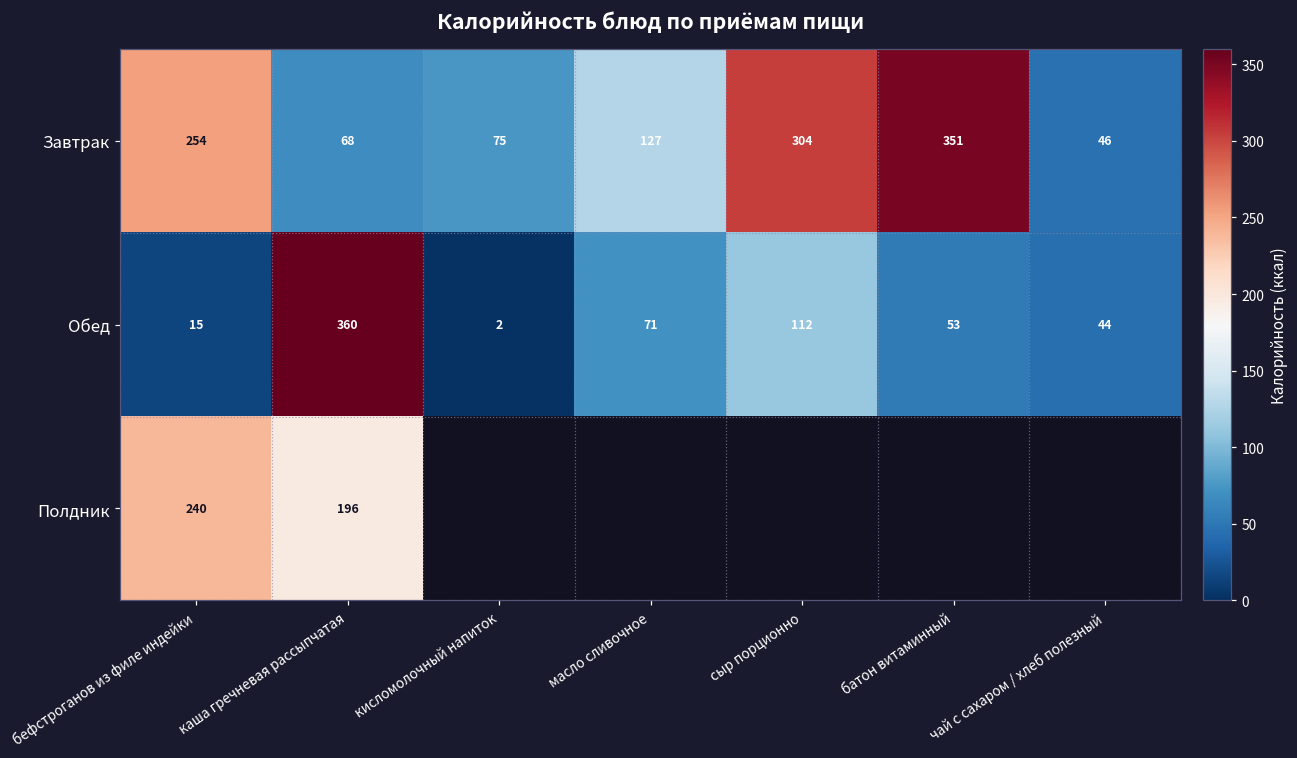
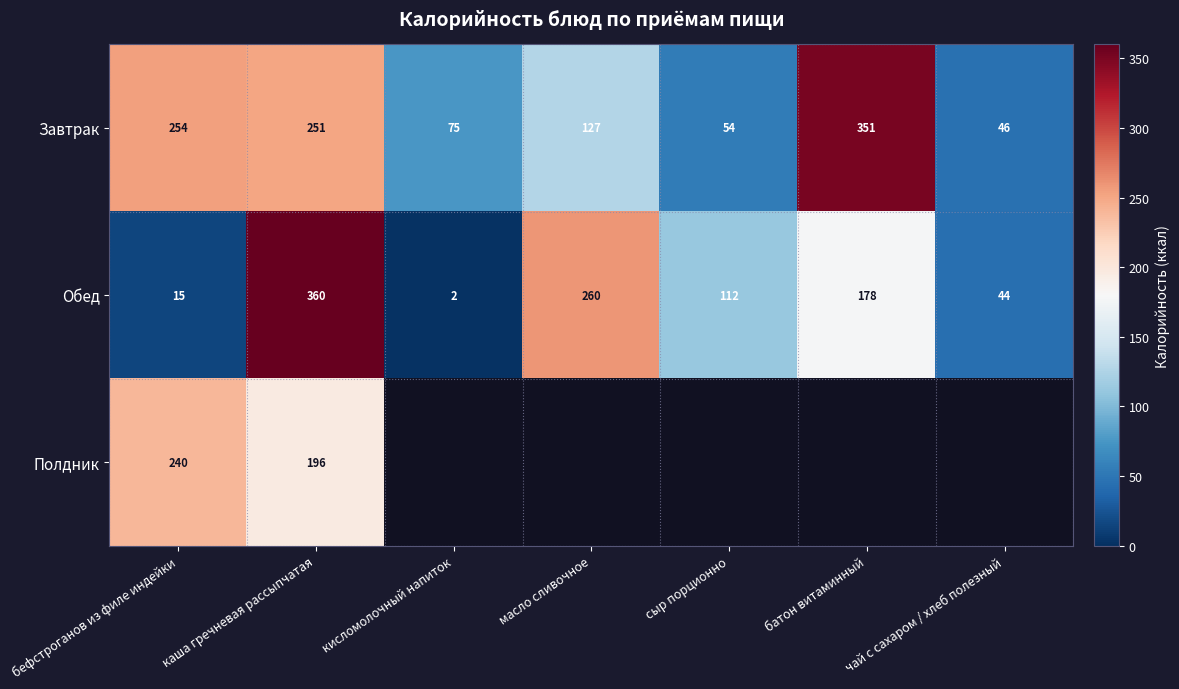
  {
    "Завтрак": {
      "бефстроганов из филе индейки": 254,
-     "каша гречневая рассыпчатая": 68,
+     "каша гречневая рассыпчатая": 251,
      "кисломолочный напиток": 75,
      "масло сливочное": 127,
-     "сыр порционно": 304,
+     "сыр порционно": 54,
      "батон витаминный": 351,
      "чай с сахаром / хлеб полезный": 46
    },
    "Обед": {
      "бефстроганов из филе индейки": 15,
      "каша гречневая рассыпчатая": 360,
      "кисломолочный напиток": 2,
-     "масло сливочное": 71,
+     "масло сливочное": 260,
      "сыр порционно": 112,
-     "батон витаминный": 53,
+     "батон витаминный": 178,
      "чай с сахаром / хлеб полезный": 44
    },
    "Полдник": {
      "бефстроганов из филе индейки": 240,
      "каша гречневая рассыпчатая": 196
    }
  }
